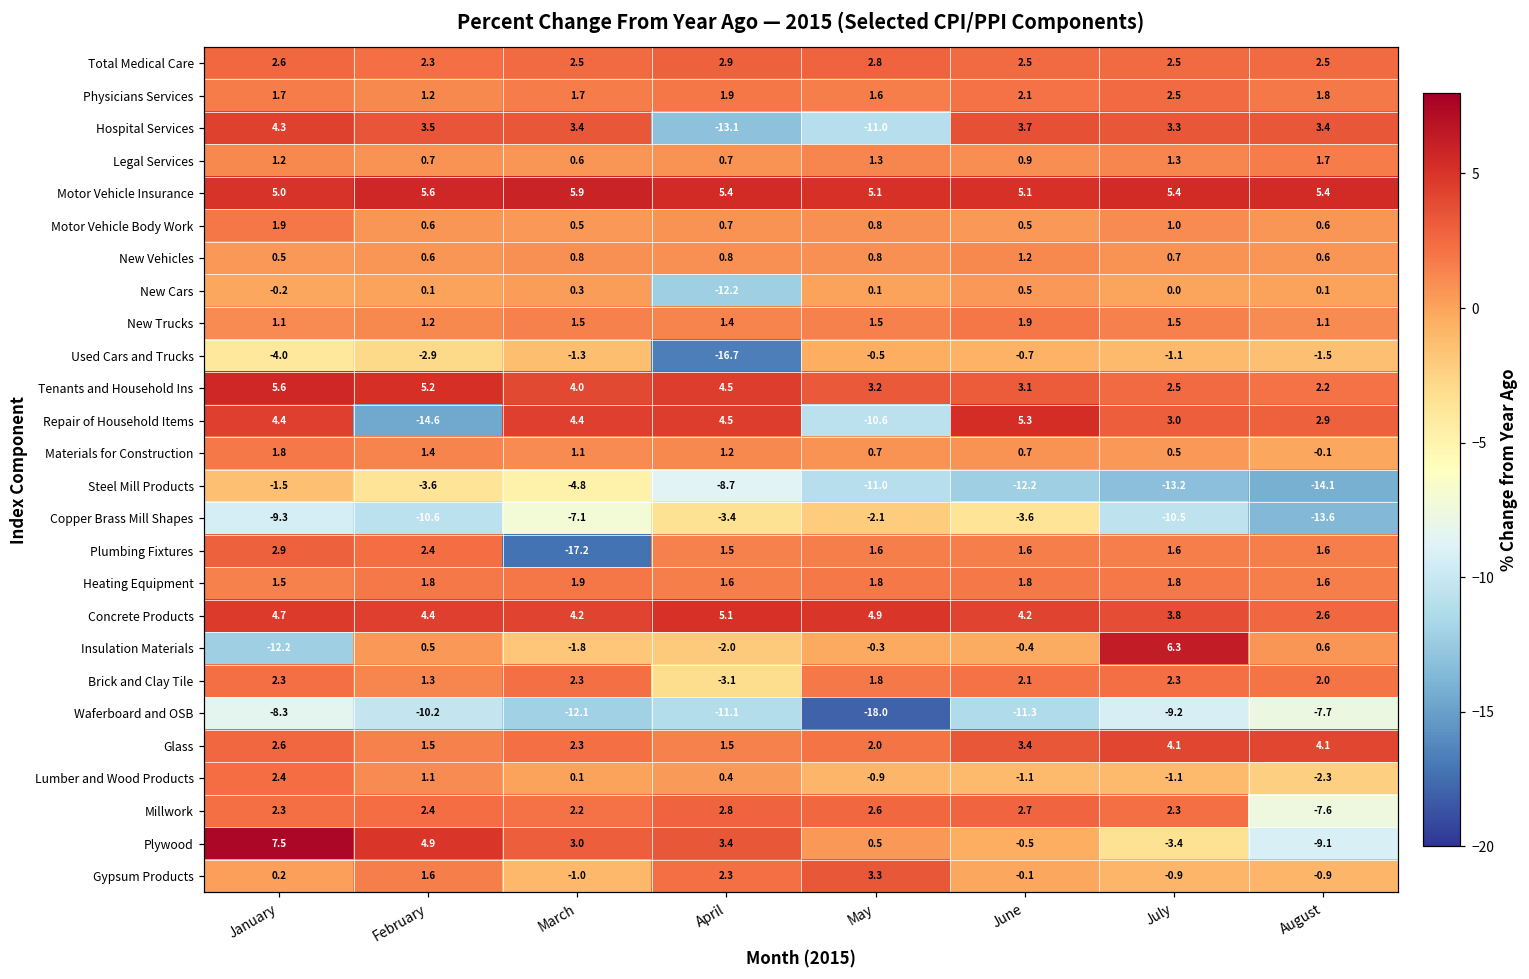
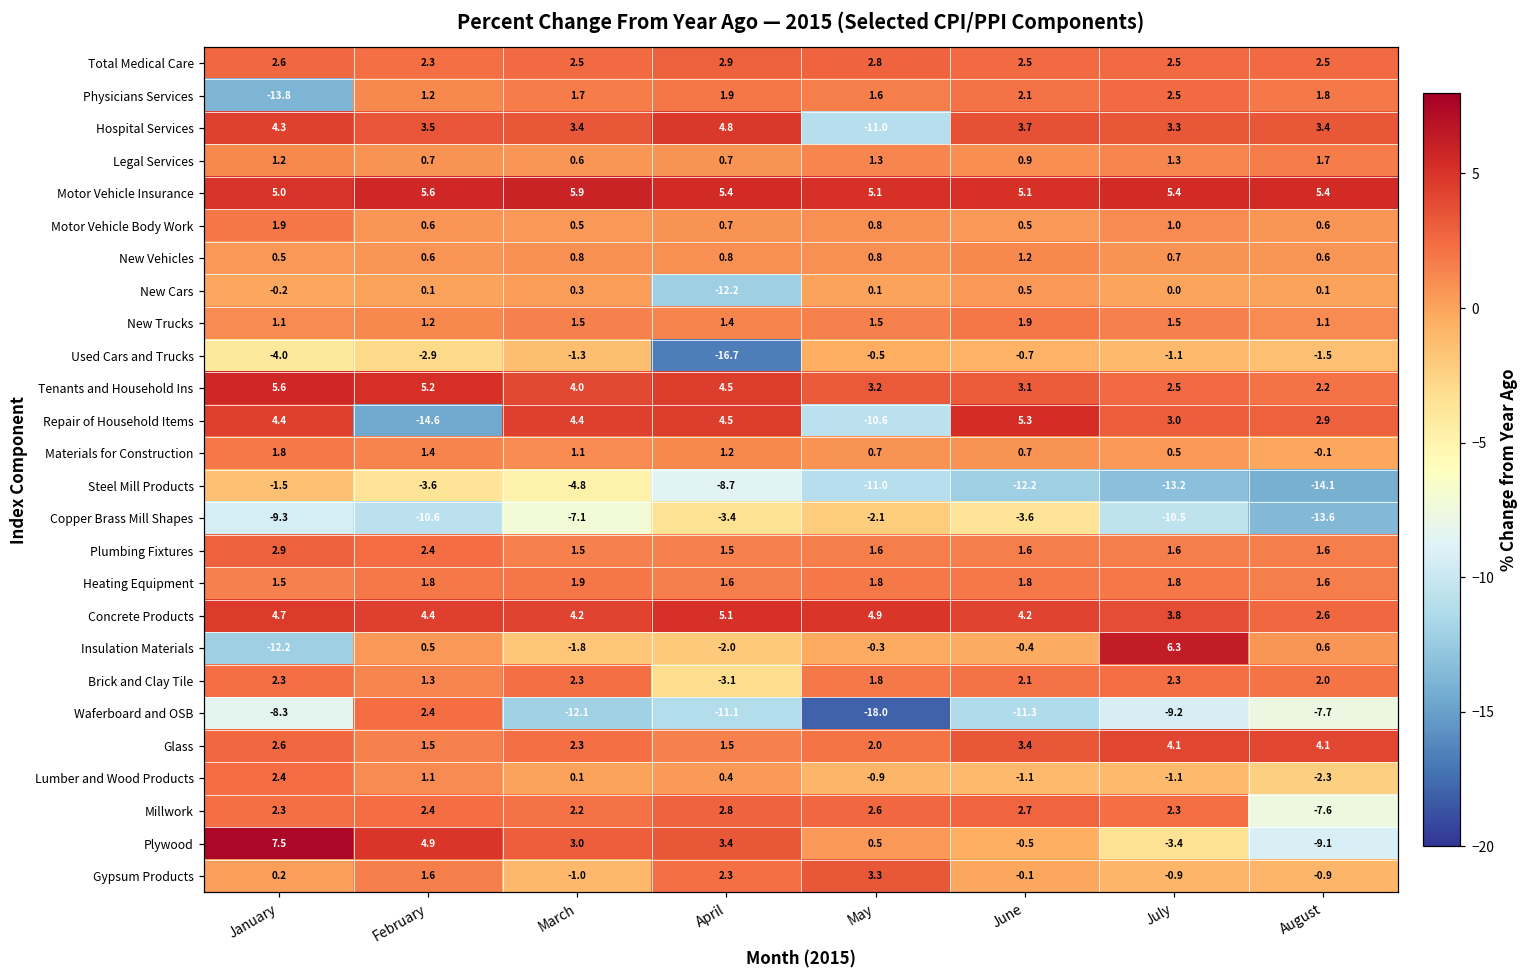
  {
    "Physicians Services": {
-     "January": 1.7,
+     "January": -13.8,
      "February": 1.2,
      "March": 1.7,
      "April": 1.9,
      "May": 1.6,
      "June": 2.1,
      "July": 2.5,
      "August": 1.8
    },
    "Hospital Services": {
      "January": 4.3,
      "February": 3.5,
      "March": 3.4,
-     "April": -13.1,
+     "April": 4.8,
      "May": -11.0,
      "June": 3.7,
      "July": 3.3,
      "August": 3.4
    },
    "Plumbing Fixtures": {
      "January": 2.9,
      "February": 2.4,
-     "March": -17.2,
+     "March": 1.5,
      "April": 1.5,
      "May": 1.6,
      "June": 1.6,
      "July": 1.6,
      "August": 1.6
    },
    "Waferboard and OSB": {
      "January": -8.3,
-     "February": -10.2,
+     "February": 2.4,
      "March": -12.1,
      "April": -11.1,
      "May": -18.0,
      "June": -11.3,
      "July": -9.2,
      "August": -7.7
    }
  }
